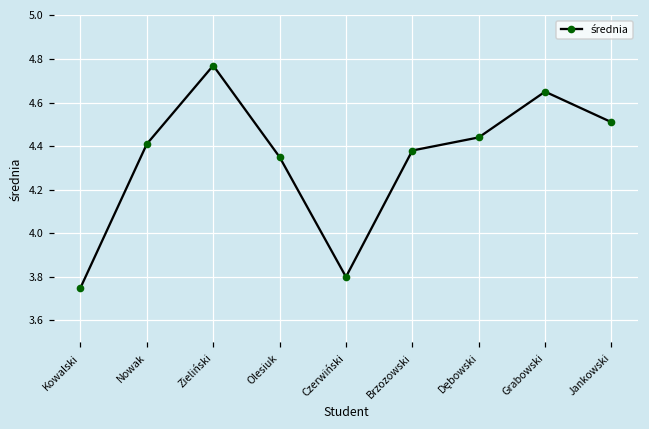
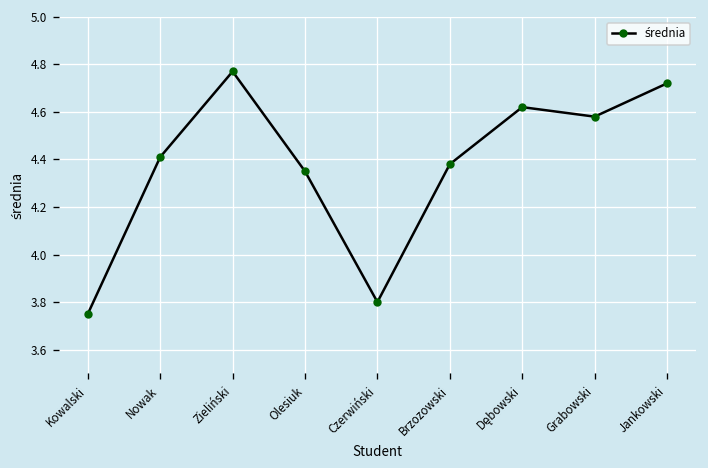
  {
    "Kowalski": 3.75,
    "Nowak": 4.41,
    "Zieliński": 4.77,
    "Olesiuk": 4.35,
    "Czerwiński": 3.80,
    "Brzozowski": 4.38,
-   "Dębowski": 4.44,
-   "Grabowski": 4.65,
-   "Jankowski": 4.51
+   "Dębowski": 4.62,
+   "Grabowski": 4.58,
+   "Jankowski": 4.72
  }
